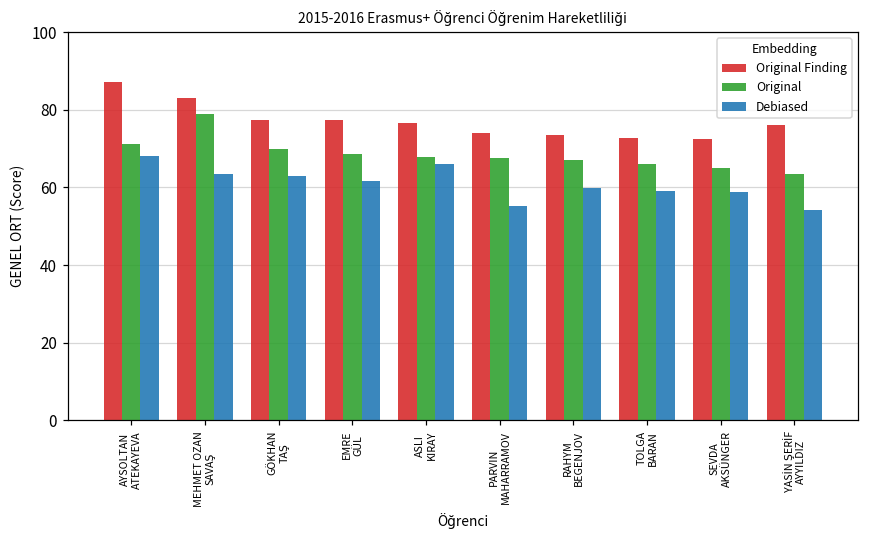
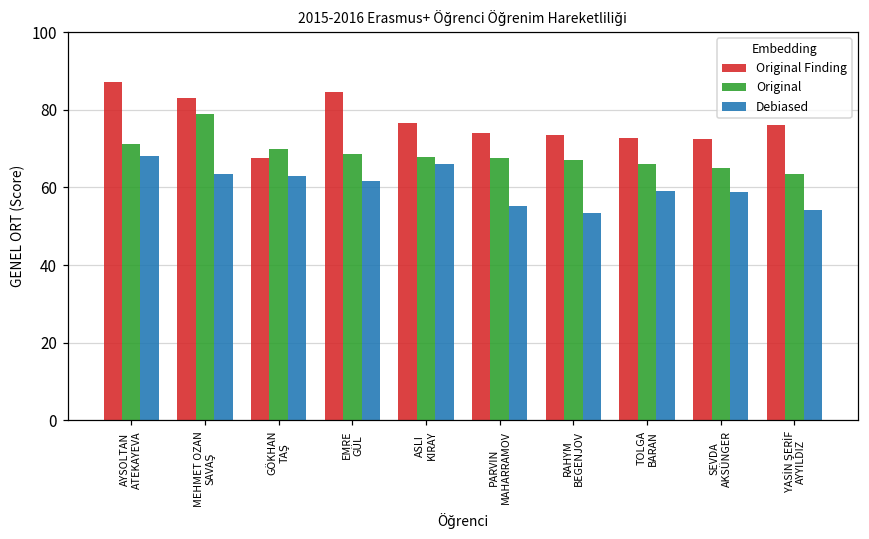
  {
    "Original Finding": {
      "AYSOLTAN ATEKAYEVA": 87,
      "MEHMET OZAN SAVAŞ": 83,
-     "GÖKHAN TAŞ": 77,
-     "EMRE GÜL": 77,
+     "GÖKHAN TAŞ": 68,
+     "EMRE GÜL": 85,
      "ASLI KIRAY": 77,
      "PARVIN MAHARRAMOV": 74,
      "RAHYM BEGENJOV": 74,
      "TOLGA BARAN": 73,
      "SEVDA AKSÜNGER": 73,
      "YASİN ŞERİF AYYILDIZ": 76
    },
    "Original": {
      "AYSOLTAN ATEKAYEVA": 71,
      "MEHMET OZAN SAVAŞ": 79,
      "GÖKHAN TAŞ": 70,
      "EMRE GÜL": 69,
      "ASLI KIRAY": 68,
      "PARVIN MAHARRAMOV": 68,
      "RAHYM BEGENJOV": 67,
      "TOLGA BARAN": 66,
      "SEVDA AKSÜNGER": 65,
      "YASİN ŞERİF AYYILDIZ": 64
    },
    "Debiased": {
      "AYSOLTAN ATEKAYEVA": 68,
      "MEHMET OZAN SAVAŞ": 63,
      "GÖKHAN TAŞ": 63,
      "EMRE GÜL": 62,
      "ASLI KIRAY": 66,
      "PARVIN MAHARRAMOV": 55,
-     "RAHYM BEGENJOV": 60,
+     "RAHYM BEGENJOV": 53,
      "TOLGA BARAN": 59,
      "SEVDA AKSÜNGER": 59,
      "YASİN ŞERİF AYYILDIZ": 54
    }
  }
